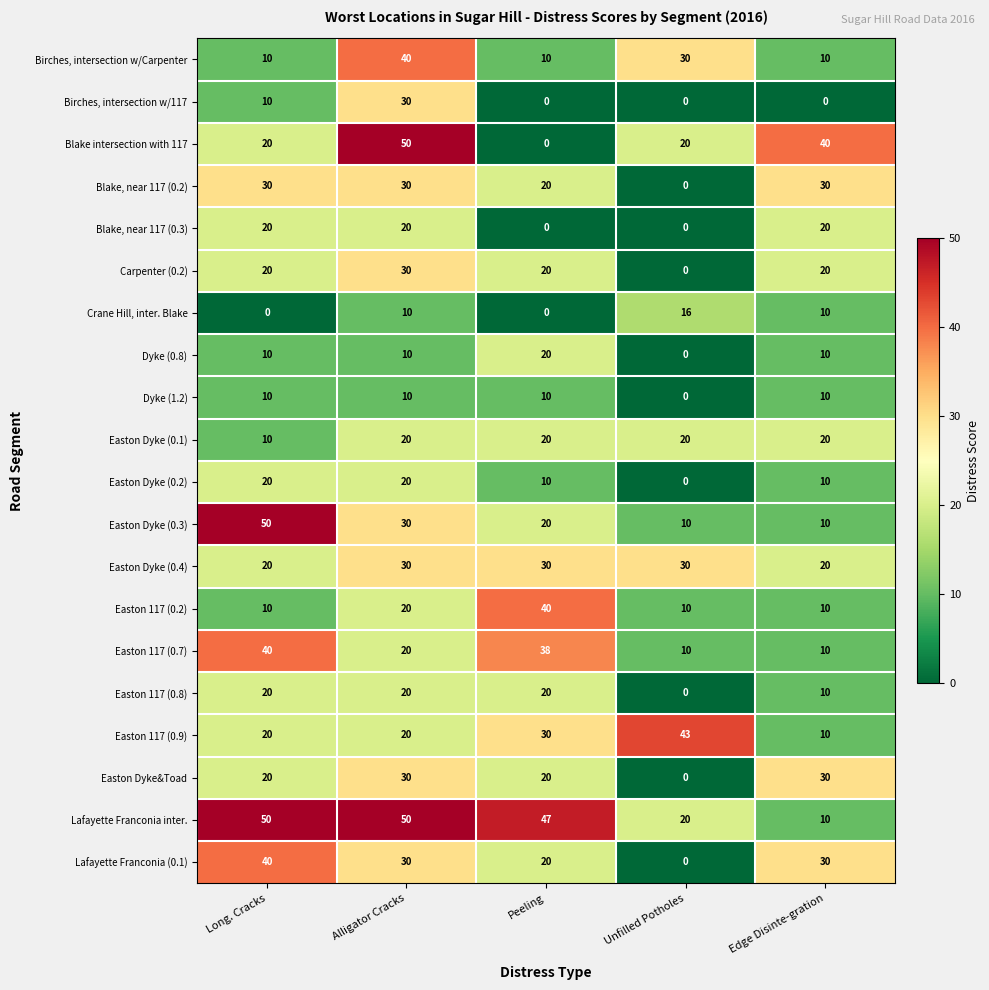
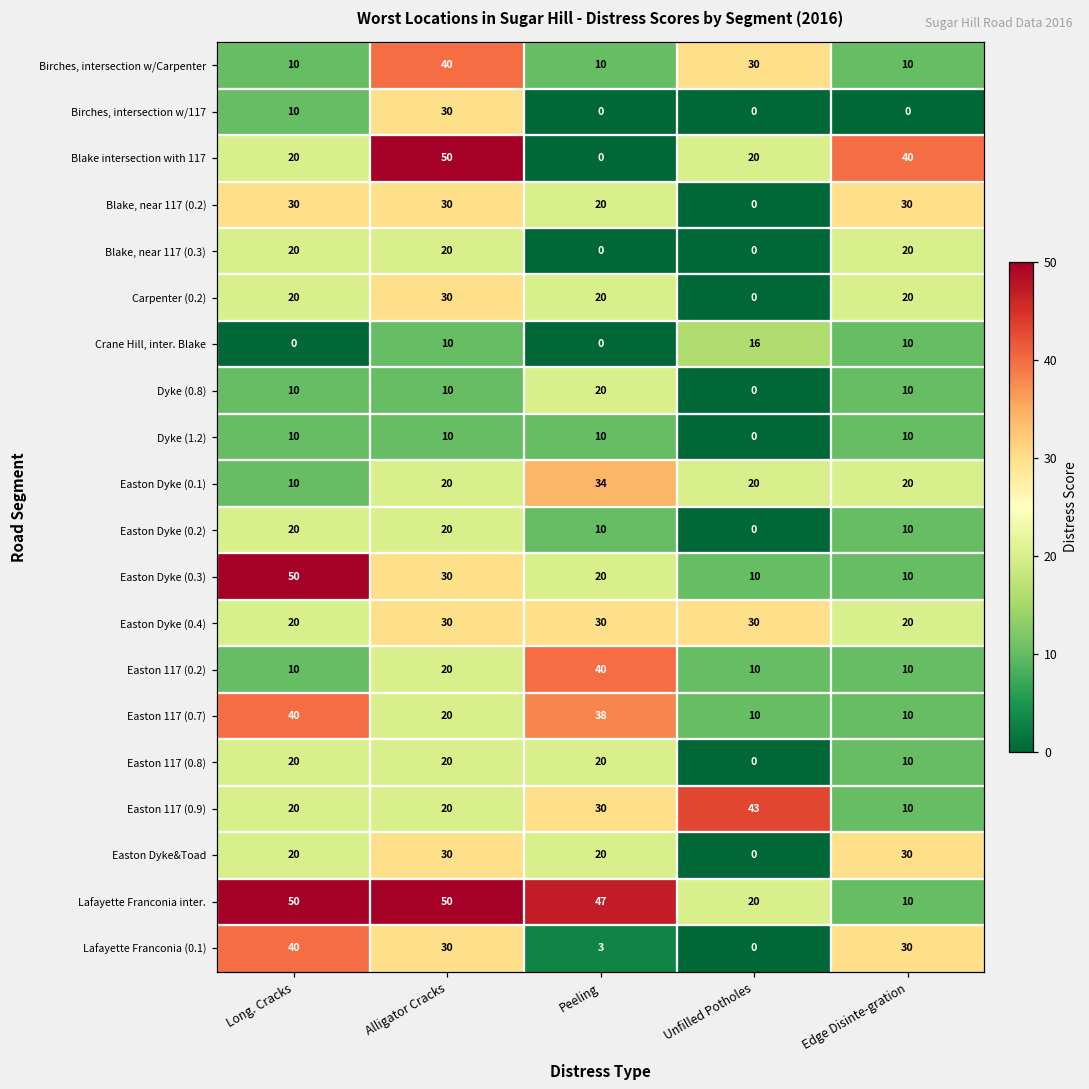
  {
    "Birches, intersection w/Carpenter": {
      "Long. Cracks": 10,
      "Alligator Cracks": 40,
      "Peeling": 10,
      "Unfilled Potholes": 30,
      "Edge Disinte-gration": 10
    },
    "Birches, intersection w/117": {
      "Long. Cracks": 10,
      "Alligator Cracks": 30,
      "Peeling": 0,
      "Unfilled Potholes": 0,
      "Edge Disinte-gration": 0
    },
    "Blake intersection with 117": {
      "Long. Cracks": 20,
      "Alligator Cracks": 50,
      "Peeling": 0,
      "Unfilled Potholes": 20,
      "Edge Disinte-gration": 40
    },
    "Blake, near 117 (0.2)": {
      "Long. Cracks": 30,
      "Alligator Cracks": 30,
      "Peeling": 20,
      "Unfilled Potholes": 0,
      "Edge Disinte-gration": 30
    },
    "Blake, near 117 (0.3)": {
      "Long. Cracks": 20,
      "Alligator Cracks": 20,
      "Peeling": 0,
      "Unfilled Potholes": 0,
      "Edge Disinte-gration": 20
    },
    "Carpenter (0.2)": {
      "Long. Cracks": 20,
      "Alligator Cracks": 30,
      "Peeling": 20,
      "Unfilled Potholes": 0,
      "Edge Disinte-gration": 20
    },
    "Crane Hill, inter. Blake": {
      "Long. Cracks": 0,
      "Alligator Cracks": 10,
      "Peeling": 0,
      "Unfilled Potholes": 16,
      "Edge Disinte-gration": 10
    },
    "Dyke (0.8)": {
      "Long. Cracks": 10,
      "Alligator Cracks": 10,
      "Peeling": 20,
      "Unfilled Potholes": 0,
      "Edge Disinte-gration": 10
    },
    "Dyke (1.2)": {
      "Long. Cracks": 10,
      "Alligator Cracks": 10,
      "Peeling": 10,
      "Unfilled Potholes": 0,
      "Edge Disinte-gration": 10
    },
    "Easton Dyke (0.1)": {
      "Long. Cracks": 10,
      "Alligator Cracks": 20,
-     "Peeling": 20,
+     "Peeling": 34,
      "Unfilled Potholes": 20,
      "Edge Disinte-gration": 20
    },
    "Easton Dyke (0.2)": {
      "Long. Cracks": 20,
      "Alligator Cracks": 20,
      "Peeling": 10,
      "Unfilled Potholes": 0,
      "Edge Disinte-gration": 10
    },
    "Easton Dyke (0.3)": {
      "Long. Cracks": 50,
      "Alligator Cracks": 30,
      "Peeling": 20,
      "Unfilled Potholes": 10,
      "Edge Disinte-gration": 10
    },
    "Easton Dyke (0.4)": {
      "Long. Cracks": 20,
      "Alligator Cracks": 30,
      "Peeling": 30,
      "Unfilled Potholes": 30,
      "Edge Disinte-gration": 20
    },
    "Easton 117 (0.2)": {
      "Long. Cracks": 10,
      "Alligator Cracks": 20,
      "Peeling": 40,
      "Unfilled Potholes": 10,
      "Edge Disinte-gration": 10
    },
    "Easton 117 (0.7)": {
      "Long. Cracks": 40,
      "Alligator Cracks": 20,
      "Peeling": 38,
      "Unfilled Potholes": 10,
      "Edge Disinte-gration": 10
    },
    "Easton 117 (0.8)": {
      "Long. Cracks": 20,
      "Alligator Cracks": 20,
      "Peeling": 20,
      "Unfilled Potholes": 0,
      "Edge Disinte-gration": 10
    },
    "Easton 117 (0.9)": {
      "Long. Cracks": 20,
      "Alligator Cracks": 20,
      "Peeling": 30,
      "Unfilled Potholes": 43,
      "Edge Disinte-gration": 10
    },
    "Easton Dyke&Toad": {
      "Long. Cracks": 20,
      "Alligator Cracks": 30,
      "Peeling": 20,
      "Unfilled Potholes": 0,
      "Edge Disinte-gration": 30
    },
    "Lafayette Franconia inter.": {
      "Long. Cracks": 50,
      "Alligator Cracks": 50,
      "Peeling": 47,
      "Unfilled Potholes": 20,
      "Edge Disinte-gration": 10
    },
    "Lafayette Franconia (0.1)": {
      "Long. Cracks": 40,
      "Alligator Cracks": 30,
-     "Peeling": 20,
+     "Peeling": 3,
      "Unfilled Potholes": 0,
      "Edge Disinte-gration": 30
    }
  }
